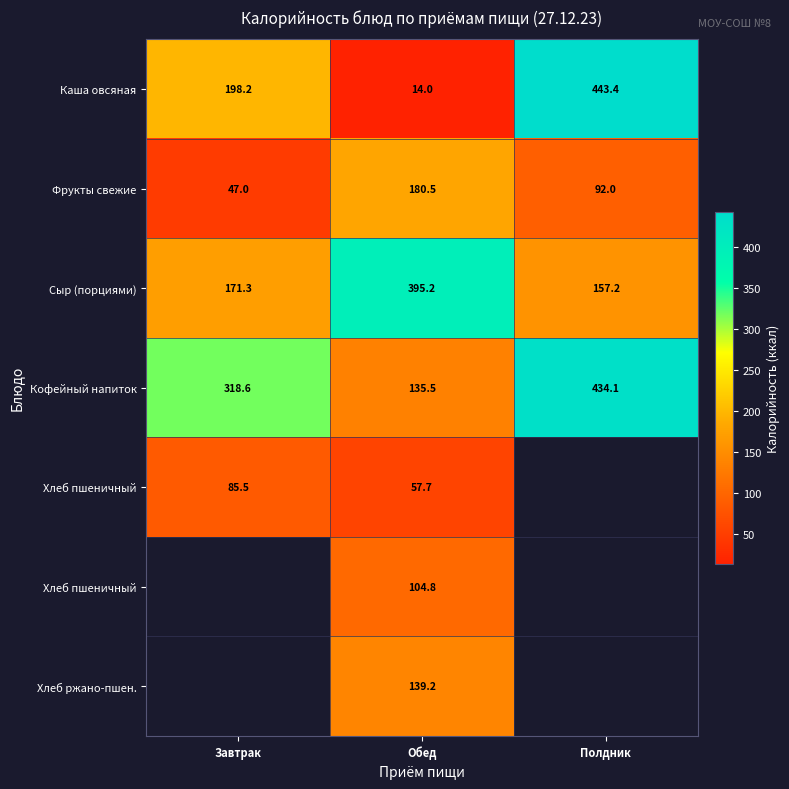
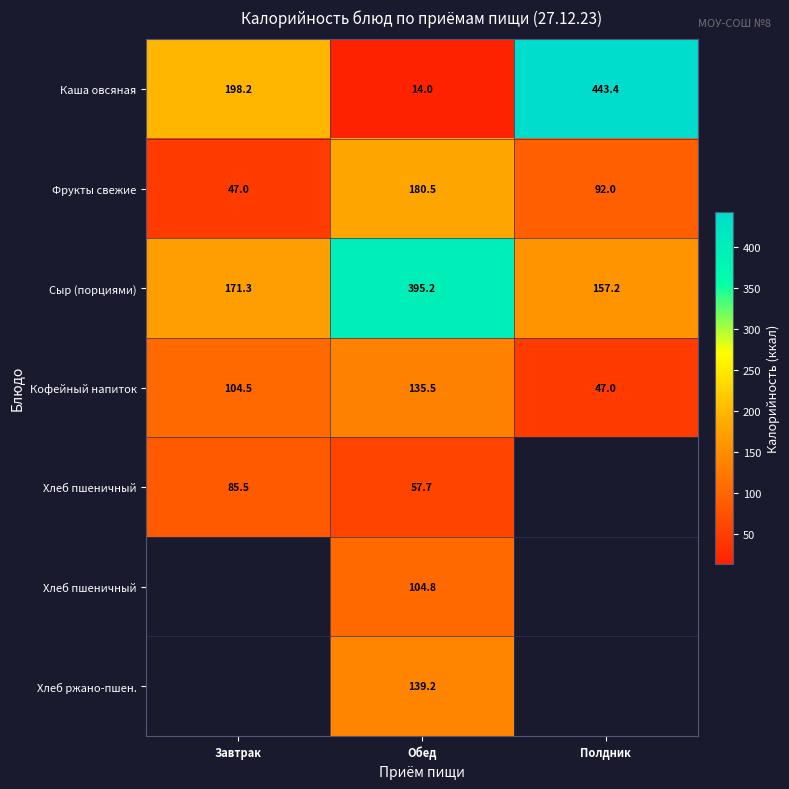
  {
    "Каша овсяная": {
      "Завтрак": 198.2,
      "Обед": 14.0,
      "Полдник": 443.4
    },
    "Фрукты свежие": {
      "Завтрак": 47.0,
      "Обед": 180.5,
      "Полдник": 92.0
    },
    "Сыр (порциями)": {
      "Завтрак": 171.3,
      "Обед": 395.2,
      "Полдник": 157.2
    },
    "Кофейный напиток": {
-     "Завтрак": 318.6,
+     "Завтрак": 104.5,
      "Обед": 135.5,
-     "Полдник": 434.1
+     "Полдник": 47.0
    },
    "Хлеб пшеничный": {
      "Завтрак": 85.5
    },
    "Хлеб ржано-пшен.": {
      "Обед": 139.2
    }
  }
